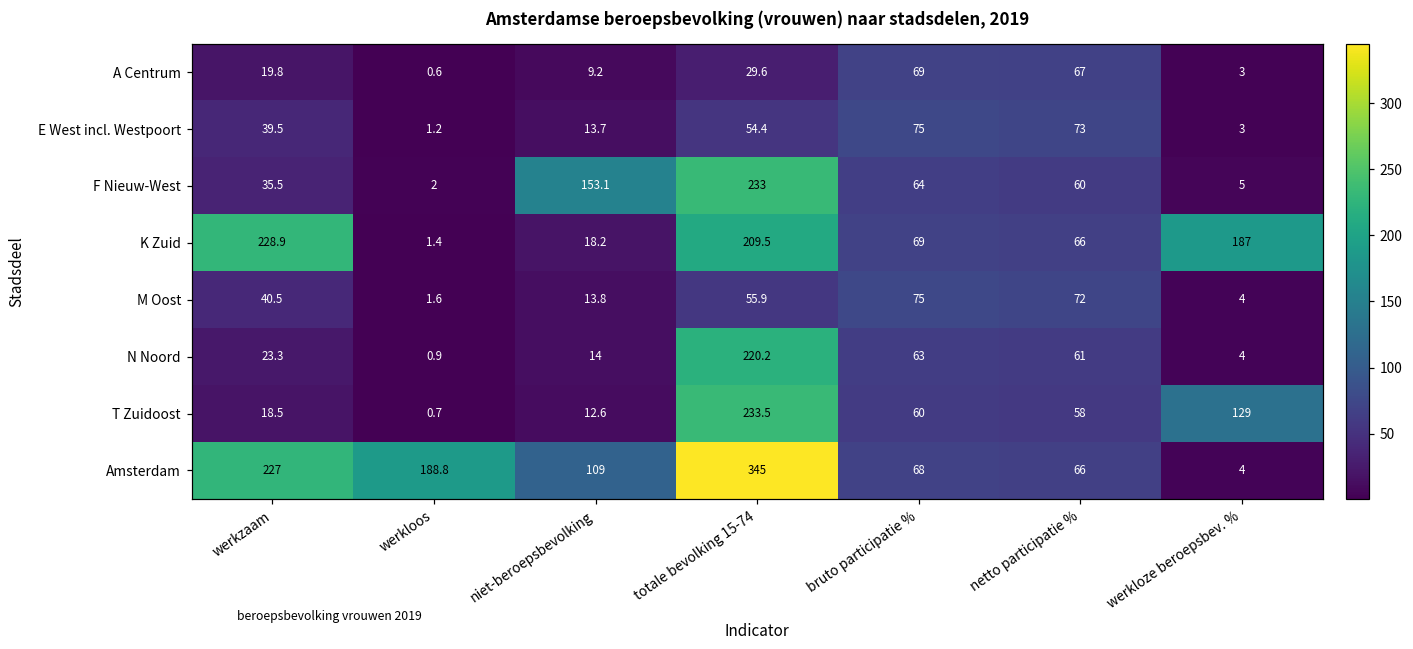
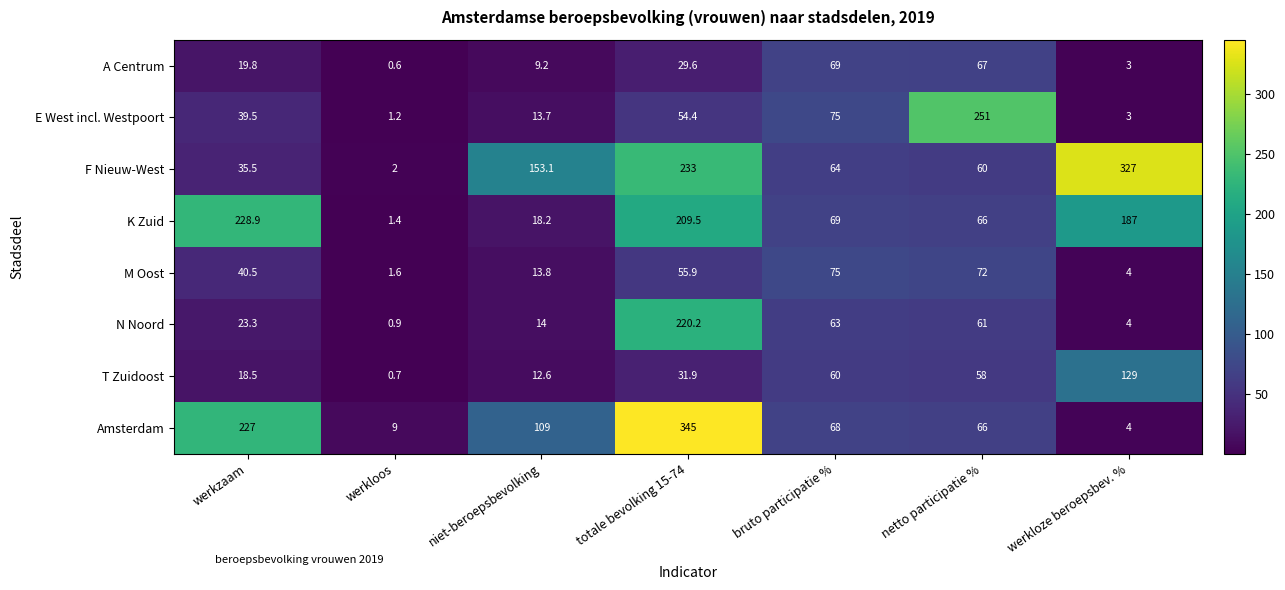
  {
    "A Centrum": {
      "werkzaam": 19.8,
      "werkloos": 0.6,
      "niet-beroepsbevolking": 9.2,
      "totale bevolking 15-74": 29.6,
      "bruto participatie %": 69,
      "netto participatie %": 67,
      "werkloze beroepsbev. %": 3
    },
    "E West incl. Westpoort": {
      "werkzaam": 39.5,
      "werkloos": 1.2,
      "niet-beroepsbevolking": 13.7,
      "totale bevolking 15-74": 54.4,
      "bruto participatie %": 75,
-     "netto participatie %": 73,
+     "netto participatie %": 251,
      "werkloze beroepsbev. %": 3
    },
    "F Nieuw-West": {
      "werkzaam": 35.5,
      "werkloos": 2,
      "niet-beroepsbevolking": 153.1,
      "totale bevolking 15-74": 233,
      "bruto participatie %": 64,
      "netto participatie %": 60,
-     "werkloze beroepsbev. %": 5
+     "werkloze beroepsbev. %": 327
    },
    "K Zuid": {
      "werkzaam": 228.9,
      "werkloos": 1.4,
      "niet-beroepsbevolking": 18.2,
      "totale bevolking 15-74": 209.5,
      "bruto participatie %": 69,
      "netto participatie %": 66,
      "werkloze beroepsbev. %": 187
    },
    "M Oost": {
      "werkzaam": 40.5,
      "werkloos": 1.6,
      "niet-beroepsbevolking": 13.8,
      "totale bevolking 15-74": 55.9,
      "bruto participatie %": 75,
      "netto participatie %": 72,
      "werkloze beroepsbev. %": 4
    },
    "N Noord": {
      "werkzaam": 23.3,
      "werkloos": 0.9,
      "niet-beroepsbevolking": 14,
      "totale bevolking 15-74": 220.2,
      "bruto participatie %": 63,
      "netto participatie %": 61,
      "werkloze beroepsbev. %": 4
    },
    "T Zuidoost": {
      "werkzaam": 18.5,
      "werkloos": 0.7,
      "niet-beroepsbevolking": 12.6,
-     "totale bevolking 15-74": 233.5,
+     "totale bevolking 15-74": 31.9,
      "bruto participatie %": 60,
      "netto participatie %": 58,
      "werkloze beroepsbev. %": 129
    },
    "Amsterdam": {
      "werkzaam": 227,
-     "werkloos": 188.8,
+     "werkloos": 9,
      "niet-beroepsbevolking": 109,
      "totale bevolking 15-74": 345,
      "bruto participatie %": 68,
      "netto participatie %": 66,
      "werkloze beroepsbev. %": 4
    }
  }
